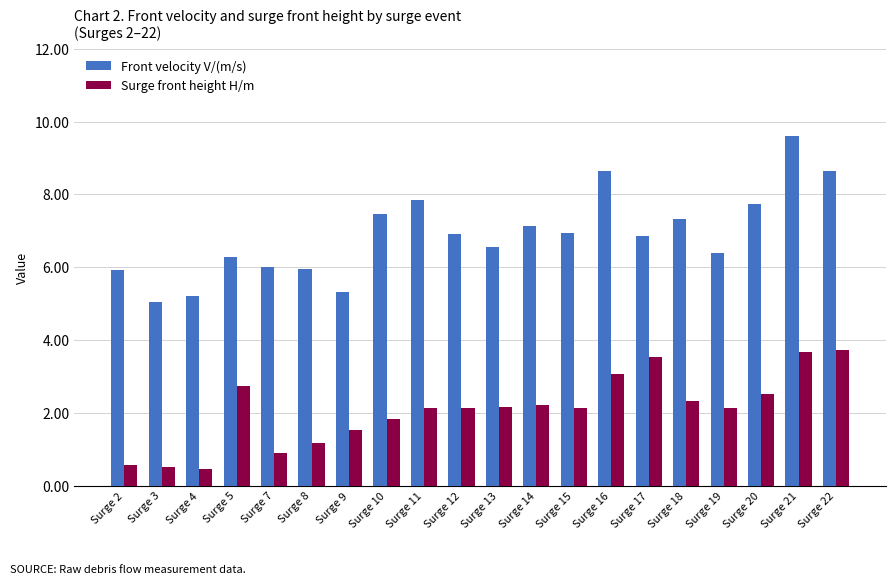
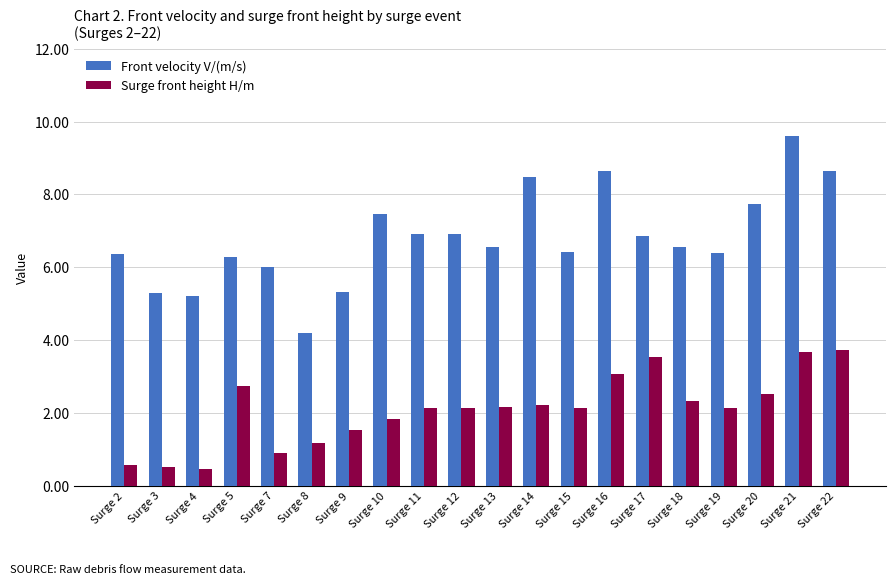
  {
    "Front velocity V/(m/s)": {
-     "Surge 2": 5.9,
-     "Surge 3": 5.1,
+     "Surge 2": 6.4,
+     "Surge 3": 5.3,
      "Surge 4": 5.2,
      "Surge 5": 6.3,
      "Surge 7": 6.0,
-     "Surge 8": 5.9,
+     "Surge 8": 4.2,
      "Surge 9": 5.3,
      "Surge 10": 7.5,
-     "Surge 11": 7.9,
+     "Surge 11": 6.9,
      "Surge 12": 6.9,
      "Surge 13": 6.6,
-     "Surge 14": 7.1,
-     "Surge 15": 6.9,
+     "Surge 14": 8.5,
+     "Surge 15": 6.4,
      "Surge 16": 8.6,
      "Surge 17": 6.9,
-     "Surge 18": 7.3,
+     "Surge 18": 6.6,
      "Surge 19": 6.4,
      "Surge 20": 7.7,
      "Surge 21": 9.6,
      "Surge 22": 8.7
    },
    "Surge front height H/m": {
      "Surge 2": 0.6,
      "Surge 3": 0.5,
      "Surge 4": 0.5,
      "Surge 5": 2.7,
      "Surge 7": 0.9,
      "Surge 8": 1.2,
      "Surge 9": 1.5,
      "Surge 10": 1.8,
      "Surge 11": 2.1,
      "Surge 12": 2.1,
      "Surge 13": 2.2,
      "Surge 14": 2.2,
      "Surge 15": 2.1,
      "Surge 16": 3.1,
      "Surge 17": 3.5,
      "Surge 18": 2.3,
      "Surge 19": 2.1,
      "Surge 20": 2.5,
      "Surge 21": 3.7,
      "Surge 22": 3.7
    }
  }
